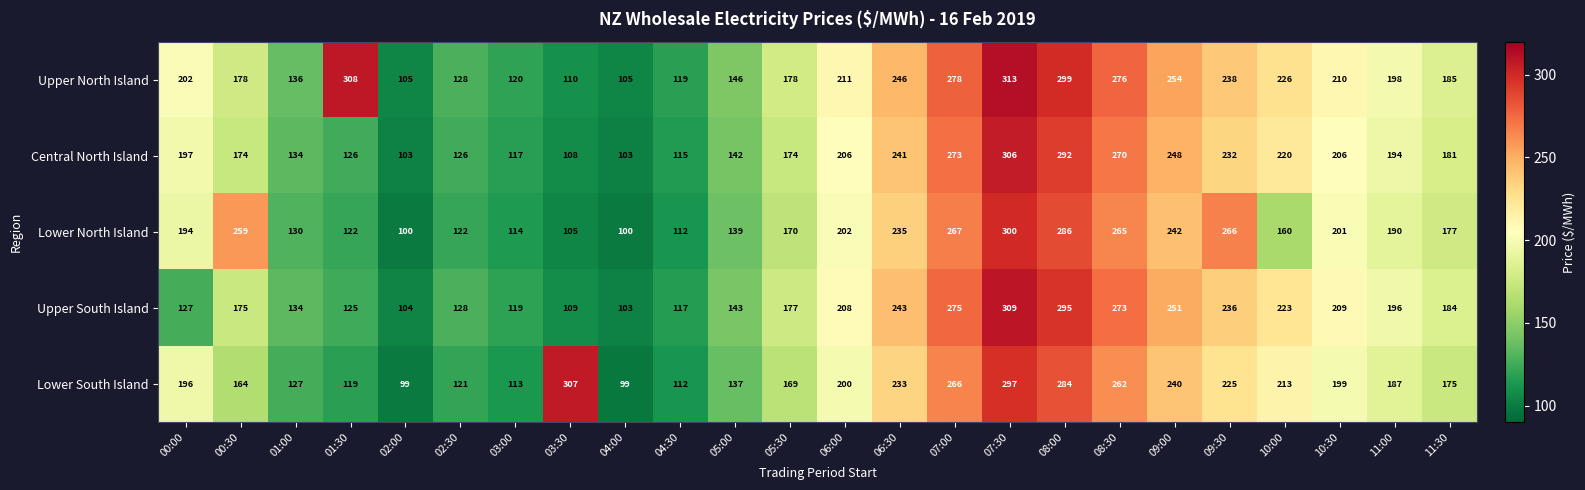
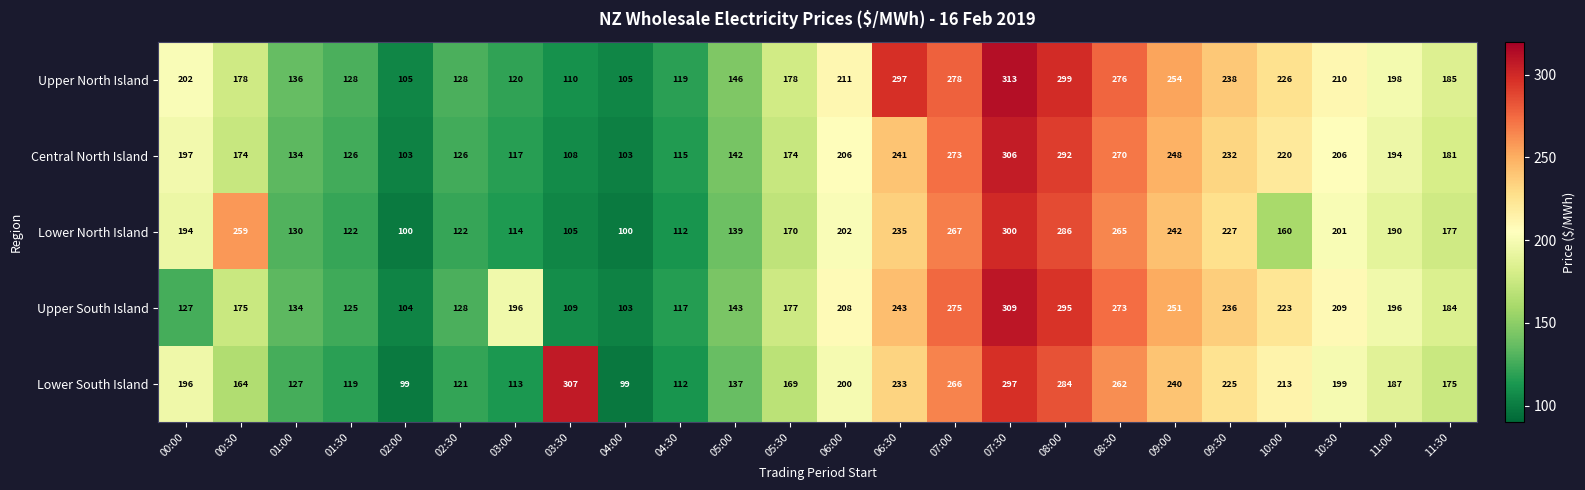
  {
    "Upper North Island": {
      "00:00": 202,
      "00:30": 178,
      "01:00": 136,
-     "01:30": 308,
+     "01:30": 128,
      "02:00": 105,
      "02:30": 128,
      "03:00": 120,
      "03:30": 110,
      "04:00": 105,
      "04:30": 119,
      "05:00": 146,
      "05:30": 178,
      "06:00": 211,
-     "06:30": 246,
+     "06:30": 297,
      "07:00": 278,
      "07:30": 313,
      "08:00": 299,
      "08:30": 276,
      "09:00": 254,
      "09:30": 238,
      "10:00": 226,
      "10:30": 210,
      "11:00": 198,
      "11:30": 185
    },
    "Central North Island": {
      "00:00": 197,
      "00:30": 174,
      "01:00": 134,
      "01:30": 126,
      "02:00": 103,
      "02:30": 126,
      "03:00": 117,
      "03:30": 108,
      "04:00": 103,
      "04:30": 115,
      "05:00": 142,
      "05:30": 174,
      "06:00": 206,
      "06:30": 241,
      "07:00": 273,
      "07:30": 306,
      "08:00": 292,
      "08:30": 270,
      "09:00": 248,
      "09:30": 232,
      "10:00": 220,
      "10:30": 206,
      "11:00": 194,
      "11:30": 181
    },
    "Lower North Island": {
      "00:00": 194,
      "00:30": 259,
      "01:00": 130,
      "01:30": 122,
      "02:00": 100,
      "02:30": 122,
      "03:00": 114,
      "03:30": 105,
      "04:00": 100,
      "04:30": 112,
      "05:00": 139,
      "05:30": 170,
      "06:00": 202,
      "06:30": 235,
      "07:00": 267,
      "07:30": 300,
      "08:00": 286,
      "08:30": 265,
      "09:00": 242,
-     "09:30": 266,
+     "09:30": 227,
      "10:00": 160,
      "10:30": 201,
      "11:00": 190,
      "11:30": 177
    },
    "Upper South Island": {
      "00:00": 127,
      "00:30": 175,
      "01:00": 134,
      "01:30": 125,
      "02:00": 104,
      "02:30": 128,
-     "03:00": 119,
+     "03:00": 196,
      "03:30": 109,
      "04:00": 103,
      "04:30": 117,
      "05:00": 143,
      "05:30": 177,
      "06:00": 208,
      "06:30": 243,
      "07:00": 275,
      "07:30": 309,
      "08:00": 295,
      "08:30": 273,
      "09:00": 251,
      "09:30": 236,
      "10:00": 223,
      "10:30": 209,
      "11:00": 196,
      "11:30": 184
    },
    "Lower South Island": {
      "00:00": 196,
      "00:30": 164,
      "01:00": 127,
      "01:30": 119,
      "02:00": 99,
      "02:30": 121,
      "03:00": 113,
      "03:30": 307,
      "04:00": 99,
      "04:30": 112,
      "05:00": 137,
      "05:30": 169,
      "06:00": 200,
      "06:30": 233,
      "07:00": 266,
      "07:30": 297,
      "08:00": 284,
      "08:30": 262,
      "09:00": 240,
      "09:30": 225,
      "10:00": 213,
      "10:30": 199,
      "11:00": 187,
      "11:30": 175
    }
  }
